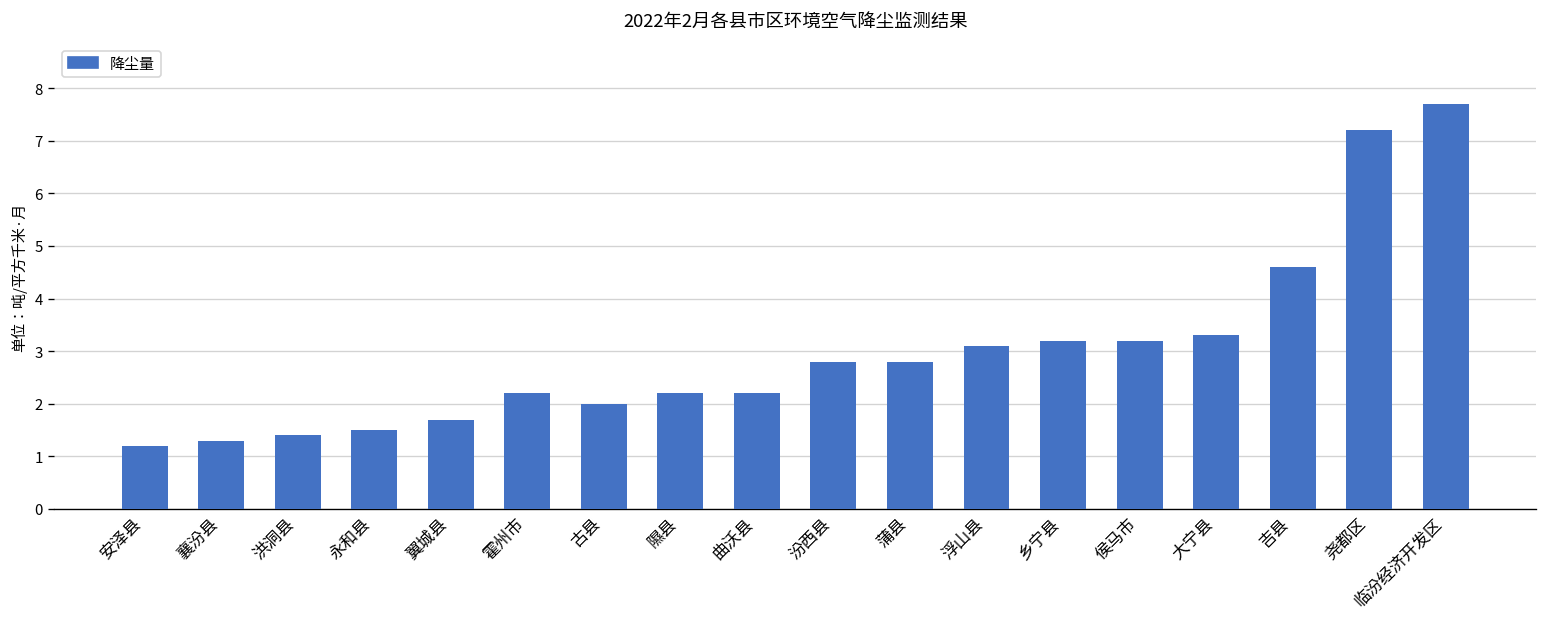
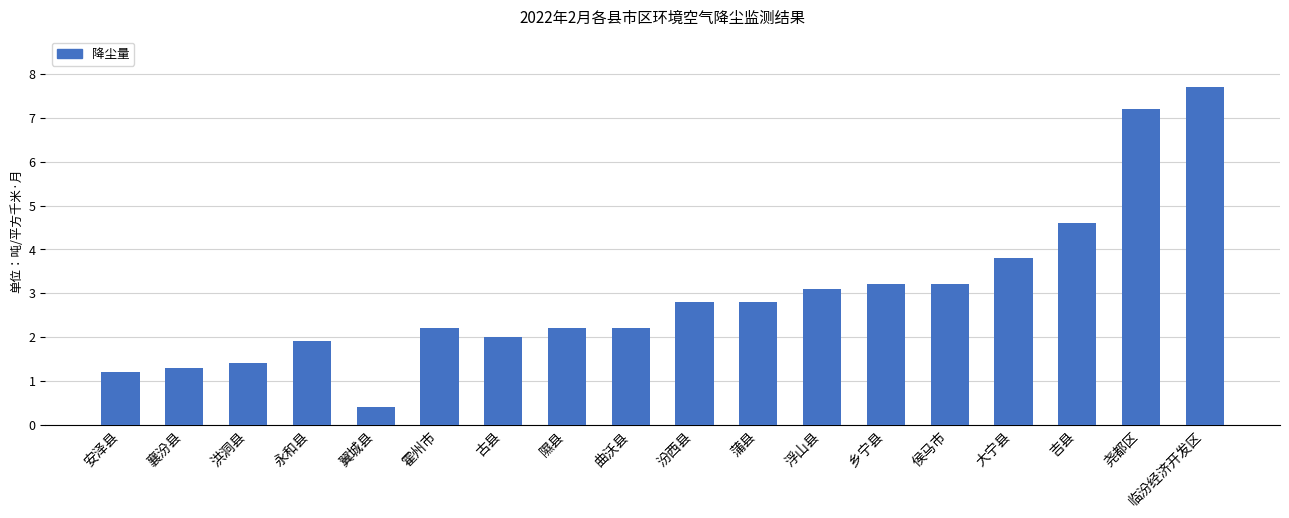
  {
    "安泽县": 1.2,
    "襄汾县": 1.3,
    "洪洞县": 1.4,
-   "永和县": 1.5,
-   "翼城县": 1.7,
+   "永和县": 1.9,
+   "翼城县": 0.4,
    "霍州市": 2.2,
    "古县": 2.0,
    "隰县": 2.2,
    "曲沃县": 2.2,
    "汾西县": 2.8,
    "蒲县": 2.8,
    "浮山县": 3.1,
    "乡宁县": 3.2,
    "侯马市": 3.2,
-   "大宁县": 3.3,
+   "大宁县": 3.8,
    "吉县": 4.6,
    "尧都区": 7.2,
    "临汾经济开发区": 7.7
  }
